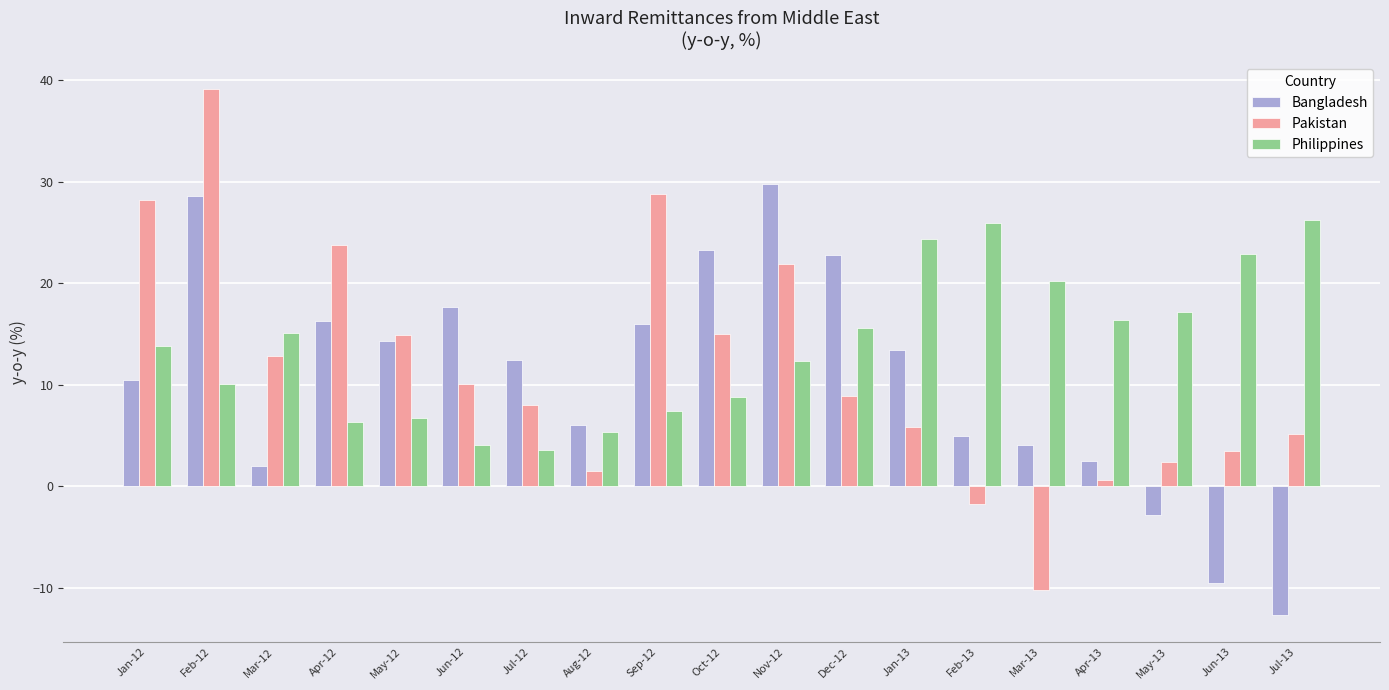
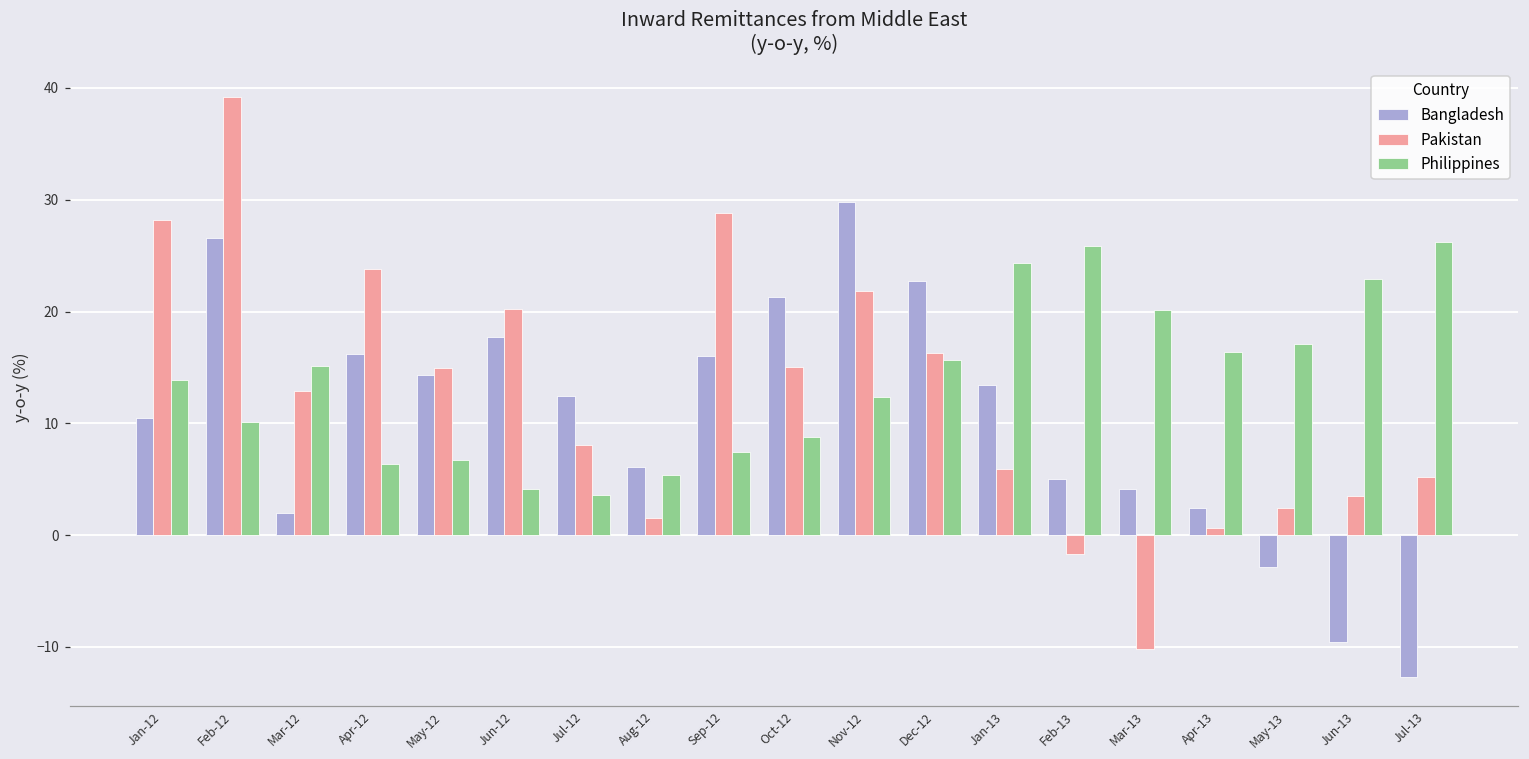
  {
    "Bangladesh": {
      "Jan-12": 10.4,
-     "Feb-12": 28.6,
+     "Feb-12": 26.6,
      "Mar-12": 2.0,
      "Apr-12": 16.2,
      "May-12": 14.3,
      "Jun-12": 17.7,
      "Jul-12": 12.4,
      "Aug-12": 6.1,
      "Sep-12": 16.0,
-     "Oct-12": 23.3,
+     "Oct-12": 21.3,
      "Nov-12": 29.8,
      "Dec-12": 22.7,
      "Jan-13": 13.5,
      "Feb-13": 5.0,
      "Mar-13": 4.1,
      "Apr-13": 2.5,
      "May-13": -2.8,
      "Jun-13": -9.5,
      "Jul-13": -12.7
    },
    "Pakistan": {
      "Jan-12": 28.2,
      "Feb-12": 39.2,
      "Mar-12": 12.9,
      "Apr-12": 23.8,
      "May-12": 14.9,
-     "Jun-12": 10.1,
+     "Jun-12": 20.2,
      "Jul-12": 8.0,
      "Aug-12": 1.5,
      "Sep-12": 28.8,
      "Oct-12": 15.0,
      "Nov-12": 21.9,
-     "Dec-12": 8.9,
+     "Dec-12": 16.3,
      "Jan-13": 5.9,
      "Feb-13": -1.7,
      "Mar-13": -10.2,
      "Apr-13": 0.7,
      "May-13": 2.4,
      "Jun-13": 3.5,
      "Jul-13": 5.2
    },
    "Philippines": {
      "Jan-12": 13.8,
      "Feb-12": 10.1,
      "Mar-12": 15.1,
      "Apr-12": 6.4,
      "May-12": 6.8,
      "Jun-12": 4.1,
      "Jul-12": 3.6,
      "Aug-12": 5.4,
      "Sep-12": 7.4,
      "Oct-12": 8.8,
      "Nov-12": 12.3,
      "Dec-12": 15.6,
      "Jan-13": 24.4,
      "Feb-13": 25.9,
      "Mar-13": 20.2,
      "Apr-13": 16.4,
      "May-13": 17.1,
      "Jun-13": 22.9,
      "Jul-13": 26.2
    }
  }
